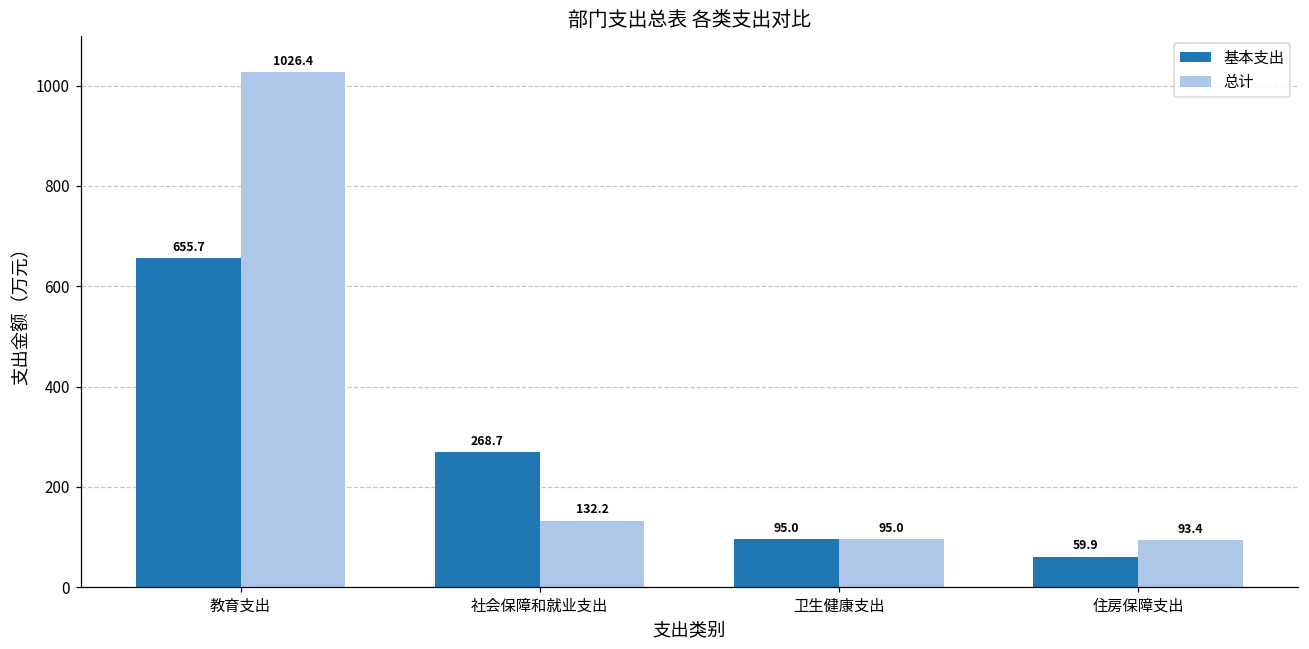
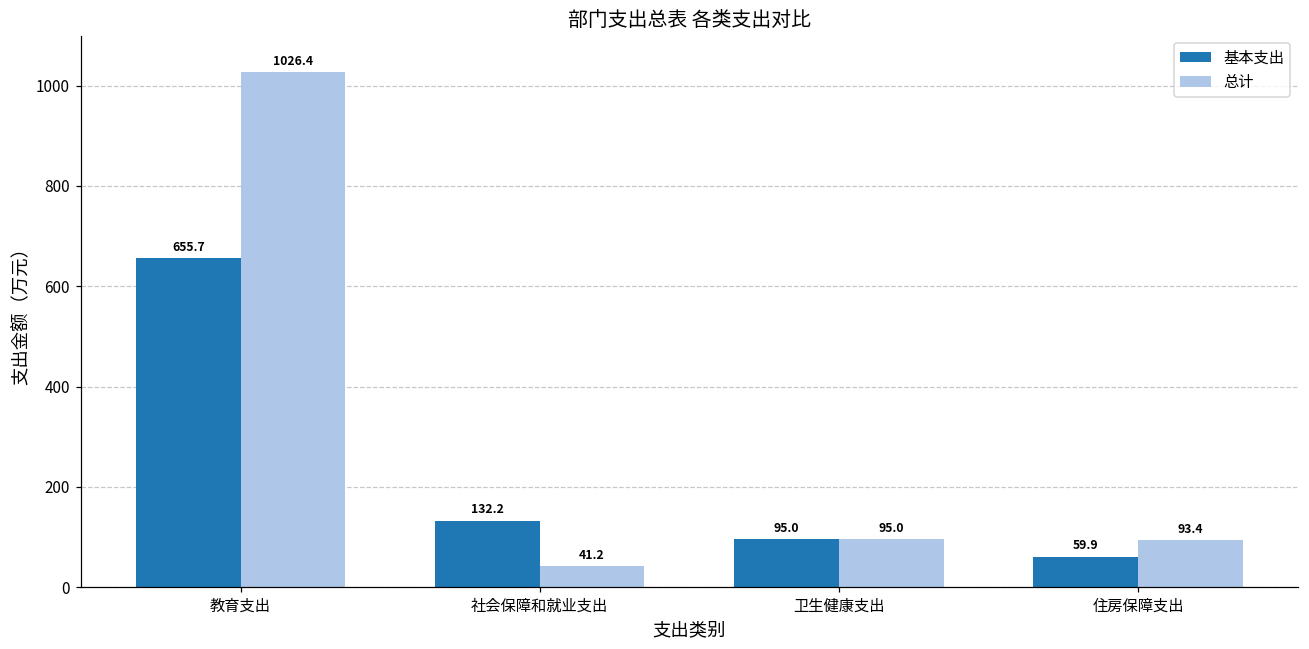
  {
    "基本支出": {
      "教育支出": 655.7,
-     "社会保障和就业支出": 268.7,
+     "社会保障和就业支出": 132.2,
      "卫生健康支出": 95.0,
      "住房保障支出": 59.9
    },
    "总计": {
      "教育支出": 1026.4,
-     "社会保障和就业支出": 132.2,
+     "社会保障和就业支出": 41.2,
      "卫生健康支出": 95.0,
      "住房保障支出": 93.4
    }
  }
